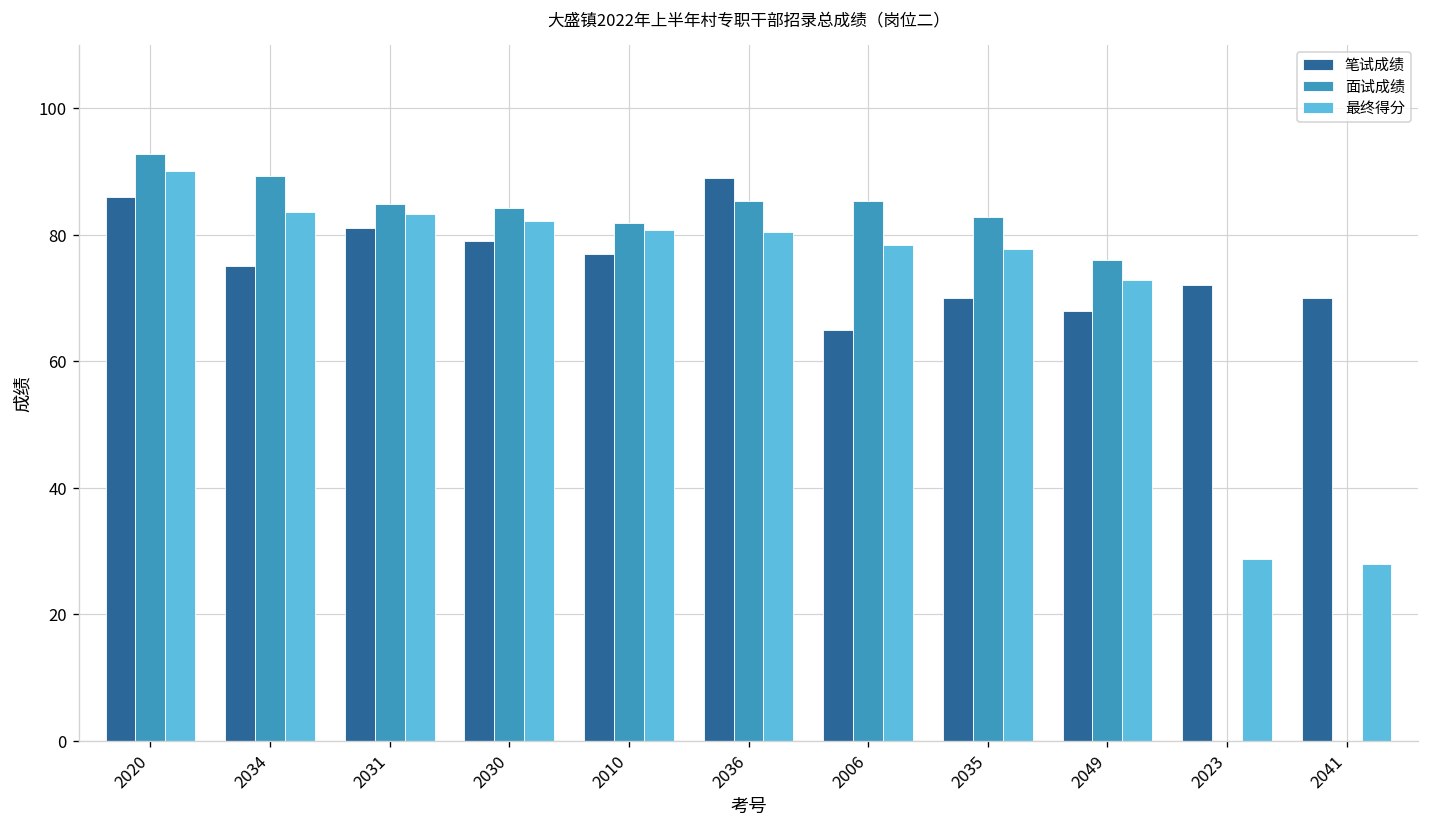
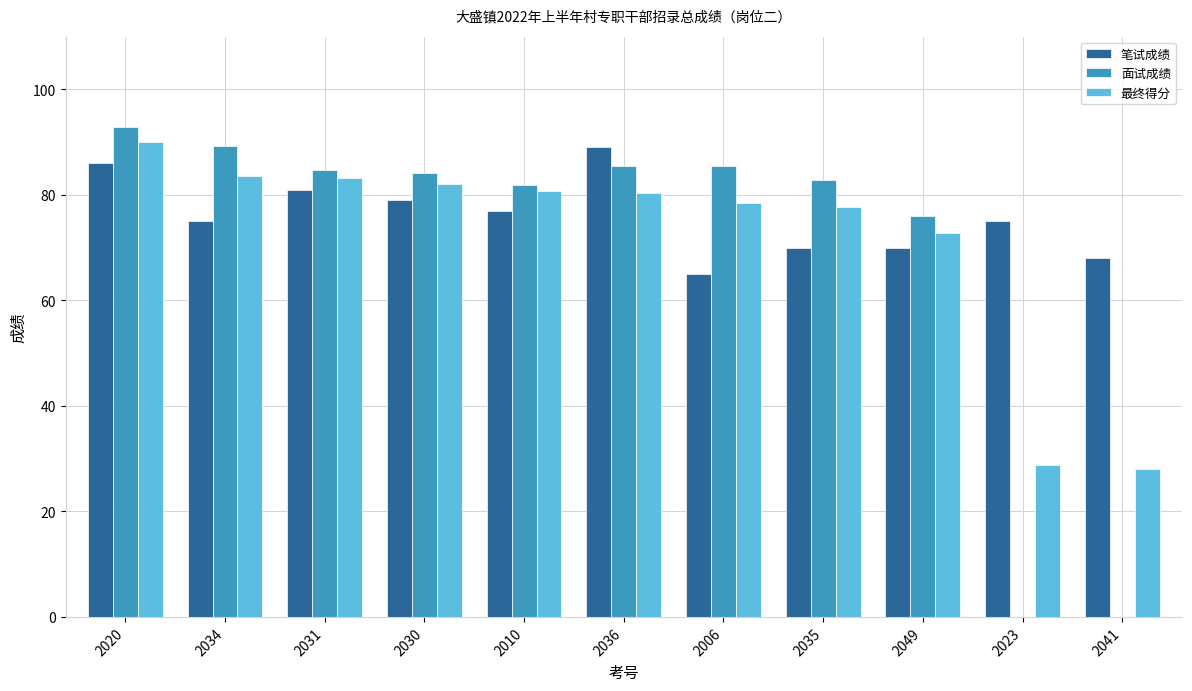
  {
    "笔试成绩": {
      "2020": 86,
      "2034": 75,
      "2031": 81,
      "2030": 79,
      "2010": 77,
      "2036": 89,
      "2006": 65,
      "2035": 70,
-     "2049": 68,
-     "2023": 72,
-     "2041": 70
+     "2049": 70,
+     "2023": 75,
+     "2041": 68
    }
  }
